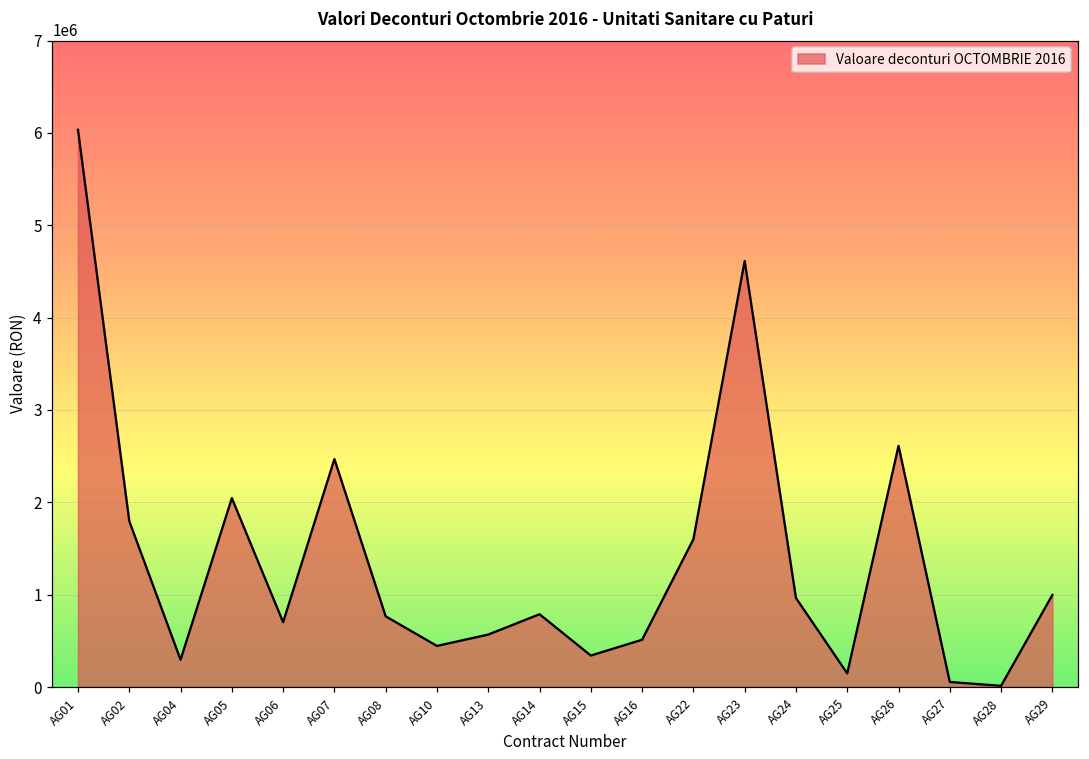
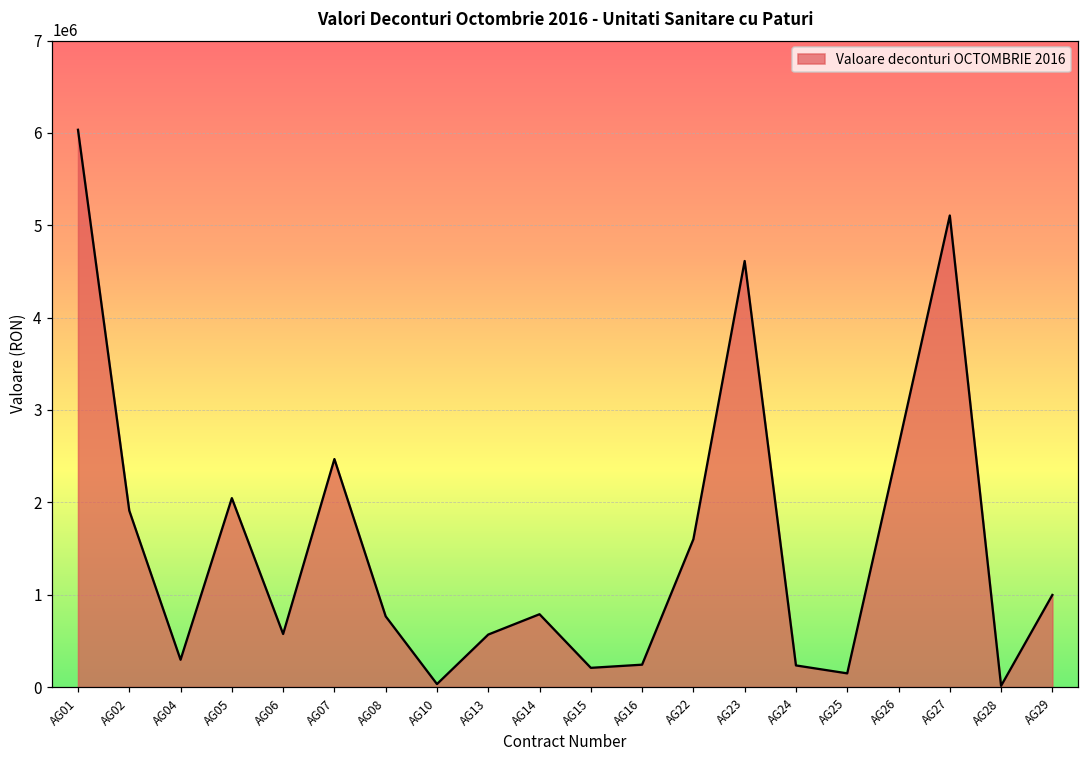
  {
    "AG01": 6000000,
-   "AG02": 1800000,
+   "AG02": 1900000,
    "AG04": 300000,
    "AG05": 2000000,
-   "AG06": 700000,
+   "AG06": 600000,
    "AG07": 2500000,
    "AG08": 800000,
-   "AG10": 400000,
+   "AG10": 0,
    "AG13": 600000,
    "AG14": 800000,
-   "AG15": 300000,
-   "AG16": 500000,
+   "AG15": 200000,
+   "AG16": 200000,
    "AG22": 1600000,
    "AG23": 4600000,
-   "AG24": 1000000,
+   "AG24": 200000,
    "AG25": 100000,
    "AG26": 2600000,
-   "AG27": 100000,
+   "AG27": 5100000,
    "AG28": 0,
    "AG29": 1000000
  }
